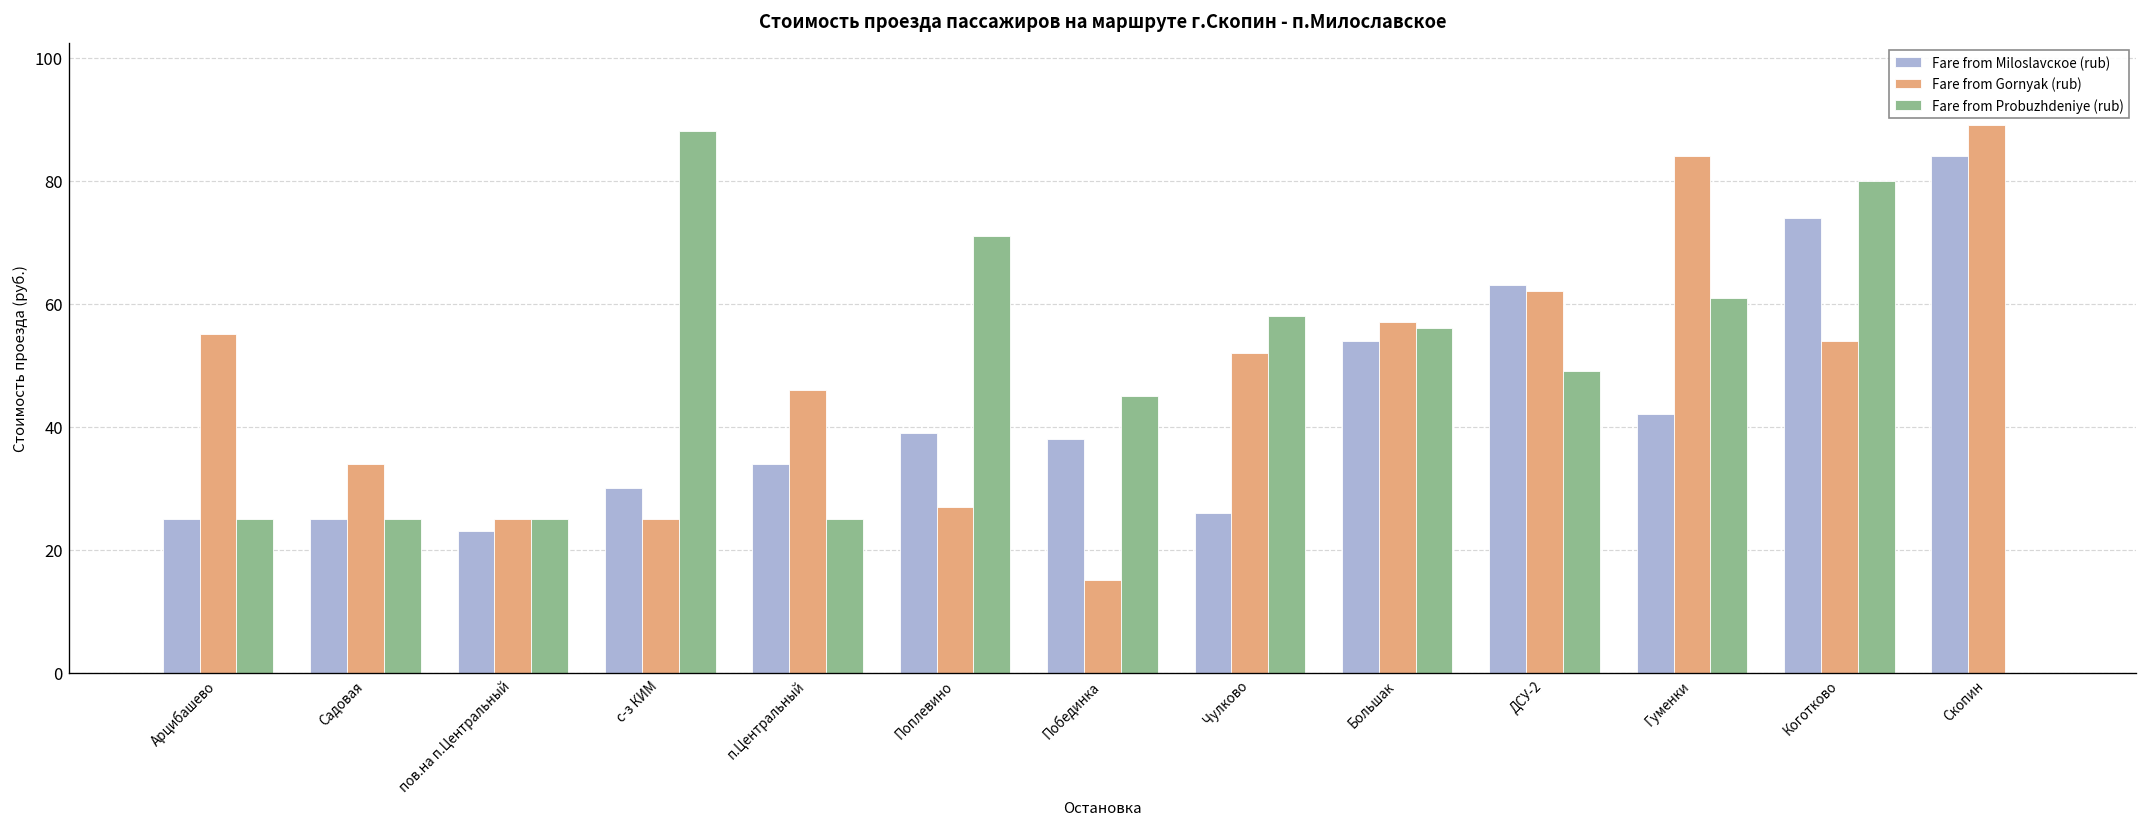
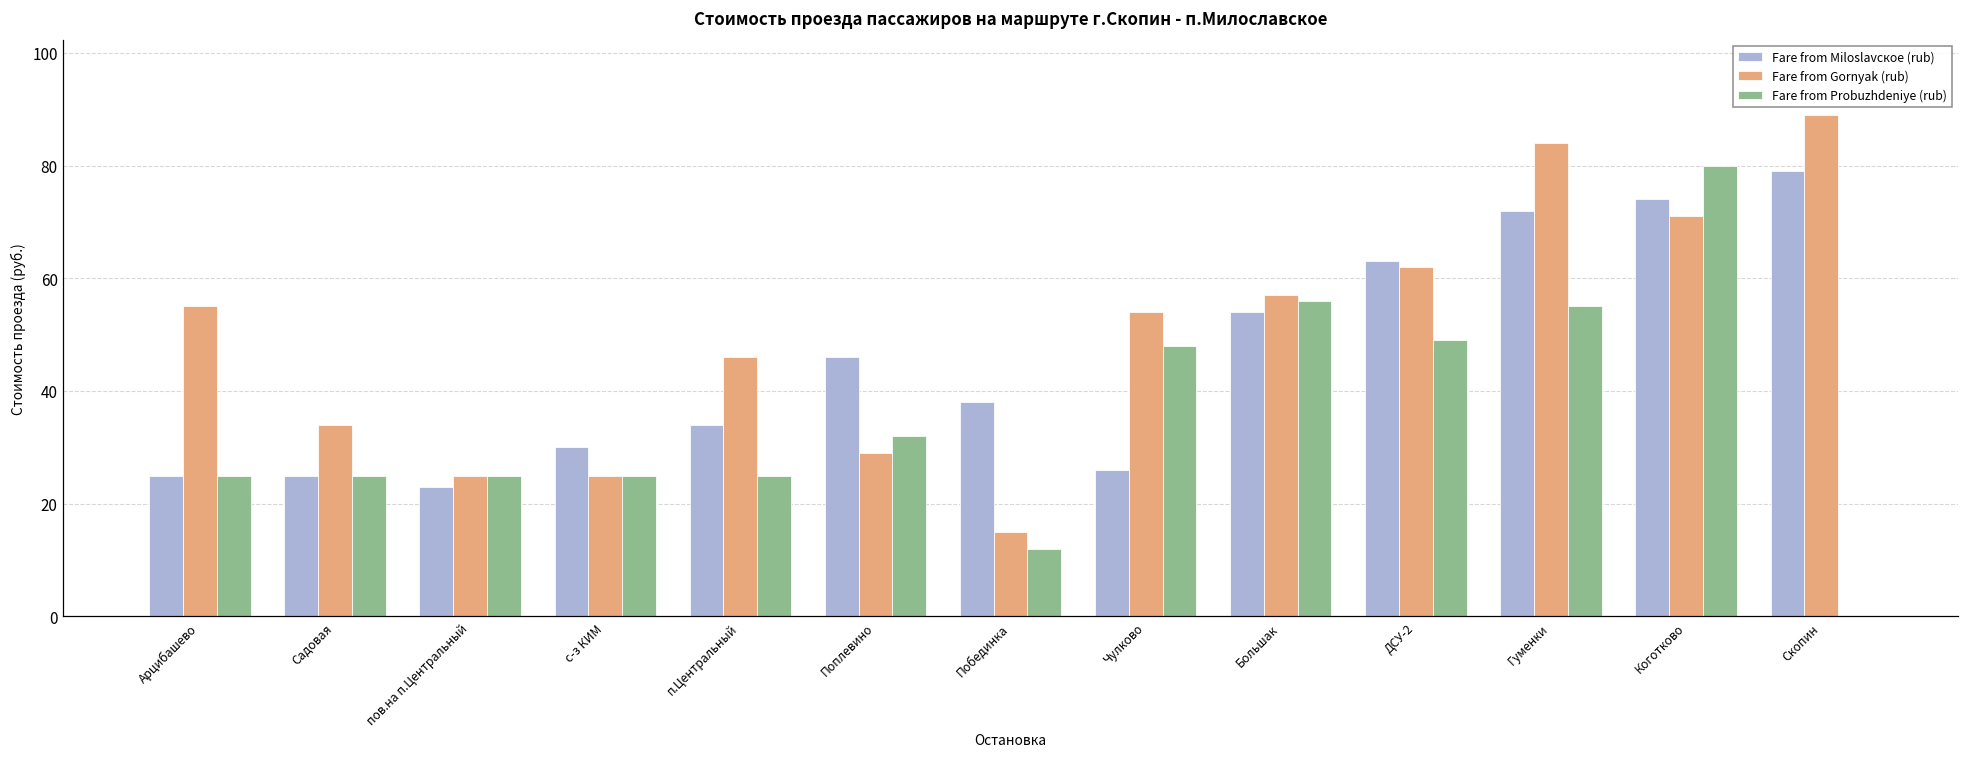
  {
    "Fare from Miloslavское (rub)": {
      "Арцибашево": 25,
      "Садовая": 25,
      "пов.на п.Центральный": 23,
      "с-з КИМ": 30,
      "п.Центральный": 34,
-     "Поплевино": 39,
+     "Поплевино": 46,
      "Побединка": 38,
      "Чулково": 26,
      "Большак": 54,
      "ДСУ-2": 63,
-     "Гуменки": 42,
+     "Гуменки": 72,
      "Коготково": 74,
-     "Скопин": 84
+     "Скопин": 79
    },
    "Fare from Gornyak (rub)": {
      "Арцибашево": 55,
      "Садовая": 34,
      "пов.на п.Центральный": 25,
      "с-з КИМ": 25,
      "п.Центральный": 46,
-     "Поплевино": 27,
+     "Поплевино": 29,
      "Побединка": 15,
-     "Чулково": 52,
+     "Чулково": 54,
      "Большак": 57,
      "ДСУ-2": 62,
      "Гуменки": 84,
-     "Коготково": 54,
+     "Коготково": 71,
      "Скопин": 89
    },
    "Fare from Probuzhdeniye (rub)": {
      "Арцибашево": 25,
      "Садовая": 25,
      "пов.на п.Центральный": 25,
-     "с-з КИМ": 88,
+     "с-з КИМ": 25,
      "п.Центральный": 25,
-     "Поплевино": 71,
-     "Побединка": 45,
-     "Чулково": 58,
+     "Поплевино": 32,
+     "Побединка": 12,
+     "Чулково": 48,
      "Большак": 56,
      "ДСУ-2": 49,
-     "Гуменки": 61,
+     "Гуменки": 55,
      "Коготково": 80,
      "Скопин": 0
    }
  }
